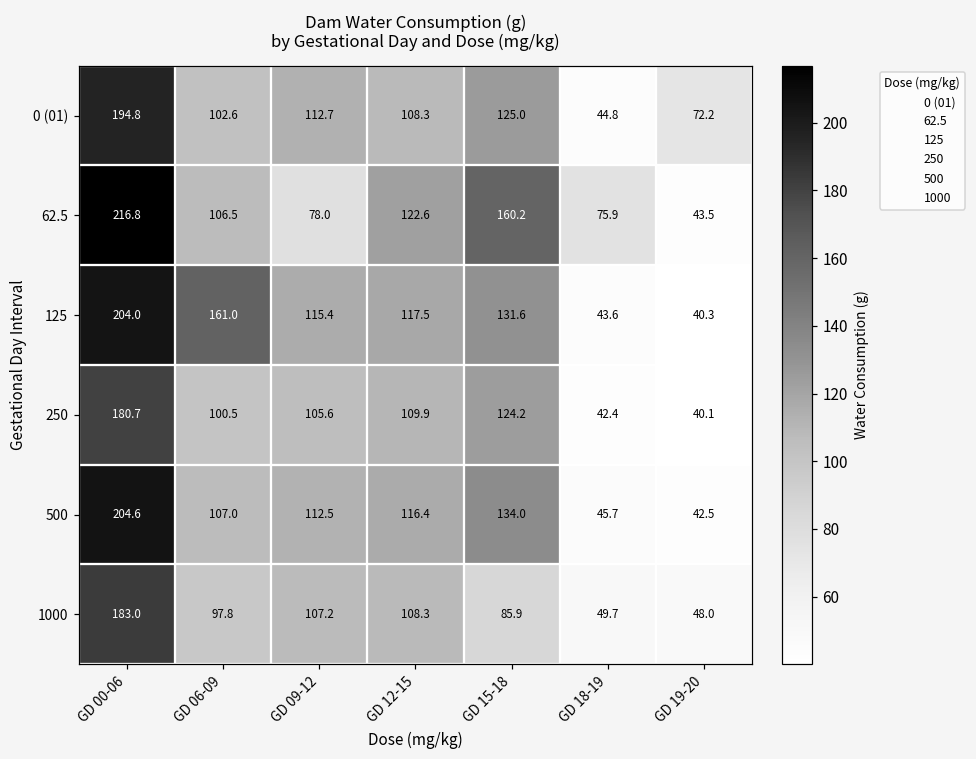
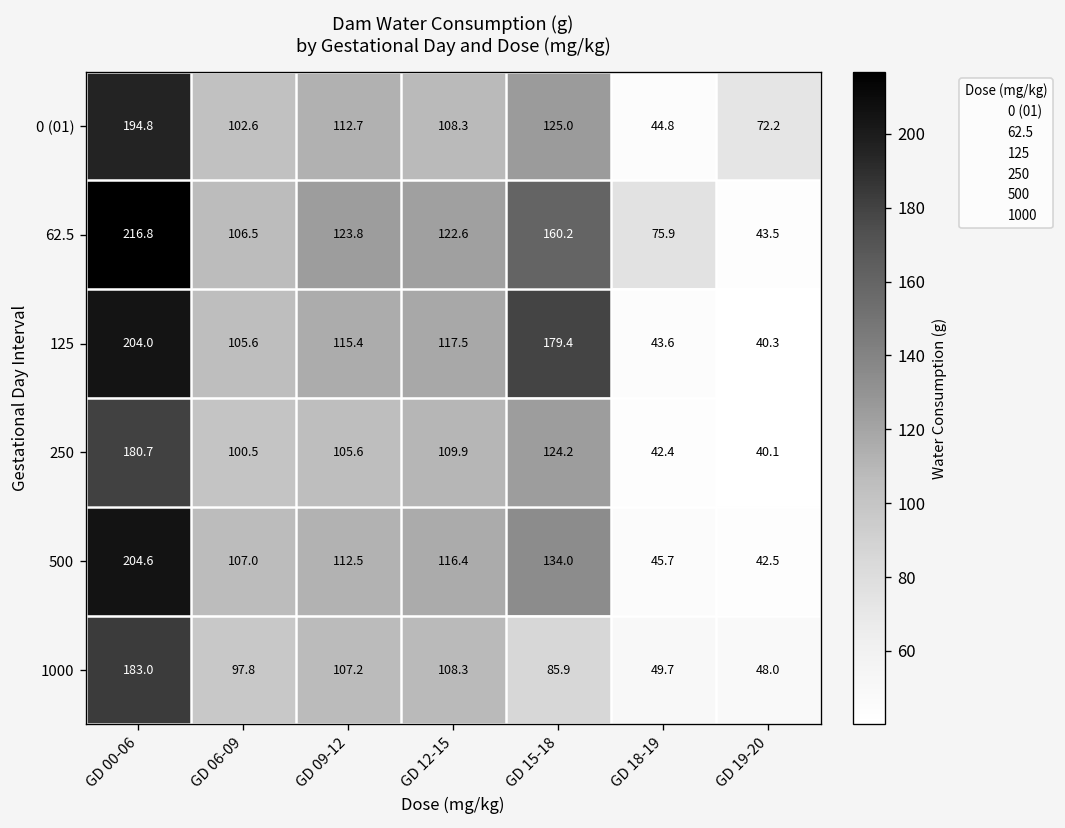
  {
    "0 (01)": {
      "GD 00-06": 194.8,
      "GD 06-09": 102.6,
      "GD 09-12": 112.7,
      "GD 12-15": 108.3,
      "GD 15-18": 125.0,
      "GD 18-19": 44.8,
      "GD 19-20": 72.2
    },
    "62.5": {
      "GD 00-06": 216.8,
      "GD 06-09": 106.5,
-     "GD 09-12": 78.0,
+     "GD 09-12": 123.8,
      "GD 12-15": 122.6,
      "GD 15-18": 160.2,
      "GD 18-19": 75.9,
      "GD 19-20": 43.5
    },
    "125": {
      "GD 00-06": 204.0,
-     "GD 06-09": 161.0,
+     "GD 06-09": 105.6,
      "GD 09-12": 115.4,
      "GD 12-15": 117.5,
-     "GD 15-18": 131.6,
+     "GD 15-18": 179.4,
      "GD 18-19": 43.6,
      "GD 19-20": 40.3
    },
    "250": {
      "GD 00-06": 180.7,
      "GD 06-09": 100.5,
      "GD 09-12": 105.6,
      "GD 12-15": 109.9,
      "GD 15-18": 124.2,
      "GD 18-19": 42.4,
      "GD 19-20": 40.1
    },
    "500": {
      "GD 00-06": 204.6,
      "GD 06-09": 107.0,
      "GD 09-12": 112.5,
      "GD 12-15": 116.4,
      "GD 15-18": 134.0,
      "GD 18-19": 45.7,
      "GD 19-20": 42.5
    },
    "1000": {
      "GD 00-06": 183.0,
      "GD 06-09": 97.8,
      "GD 09-12": 107.2,
      "GD 12-15": 108.3,
      "GD 15-18": 85.9,
      "GD 18-19": 49.7,
      "GD 19-20": 48.0
    }
  }
